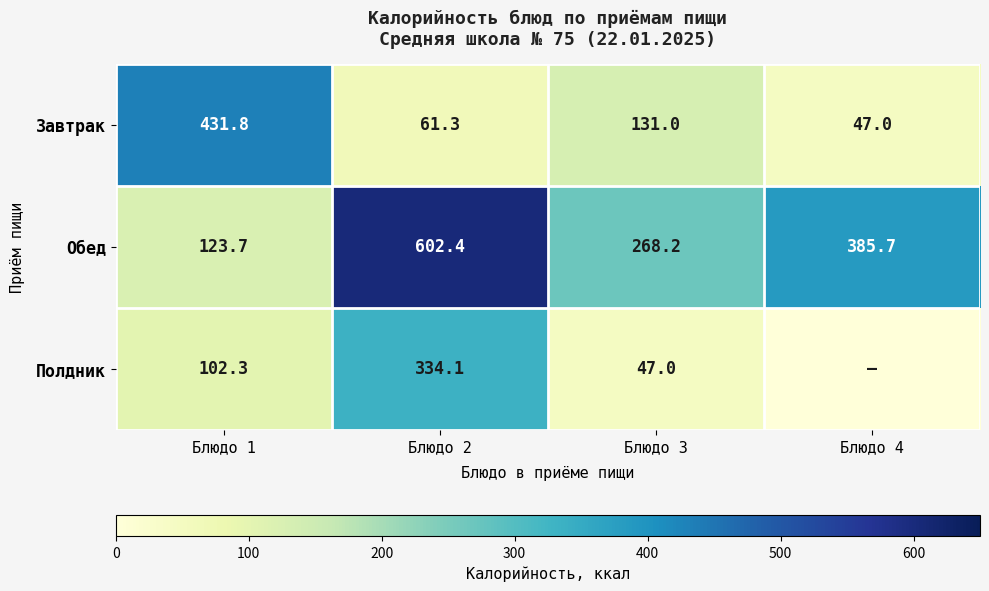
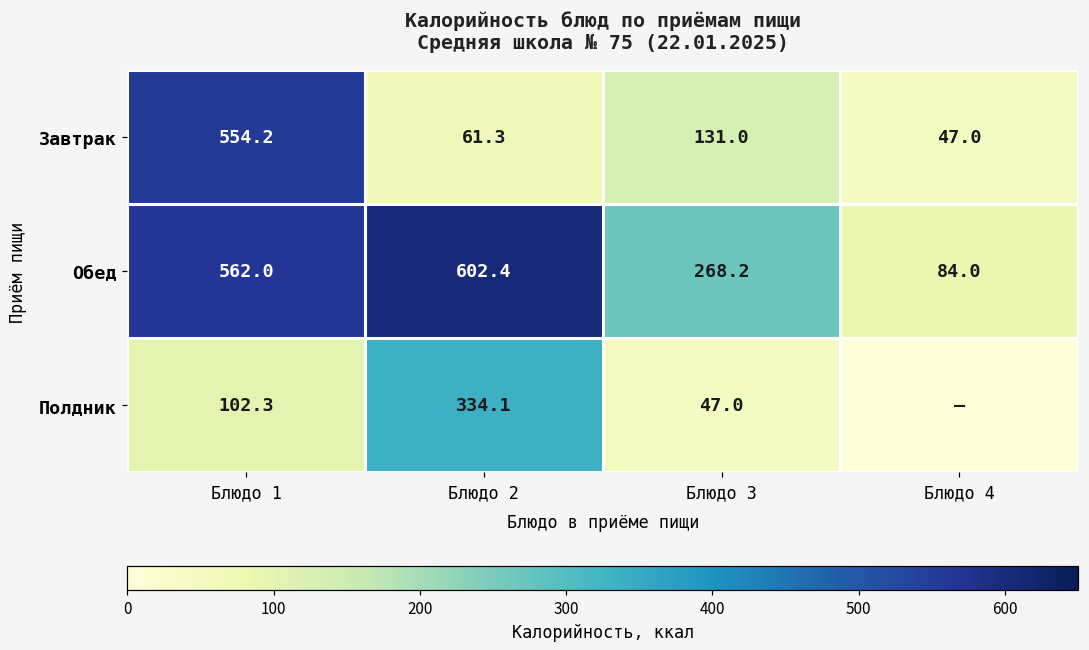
  {
    "Завтрак": {
-     "Блюдо 1": 431.8,
+     "Блюдо 1": 554.2,
      "Блюдо 2": 61.3,
      "Блюдо 3": 131.0,
      "Блюдо 4": 47.0
    },
    "Обед": {
-     "Блюдо 1": 123.7,
+     "Блюдо 1": 562.0,
      "Блюдо 2": 602.4,
      "Блюдо 3": 268.2,
-     "Блюдо 4": 385.7
+     "Блюдо 4": 84.0
    },
    "Полдник": {
      "Блюдо 1": 102.3,
      "Блюдо 2": 334.1,
      "Блюдо 3": 47.0
    }
  }
